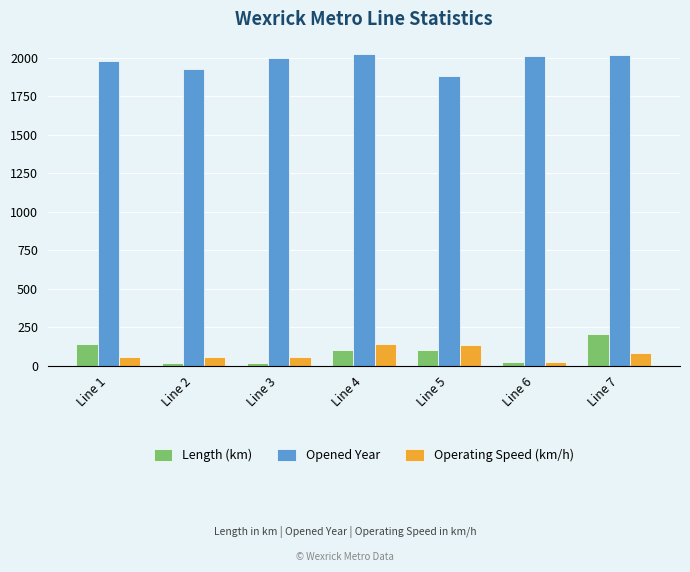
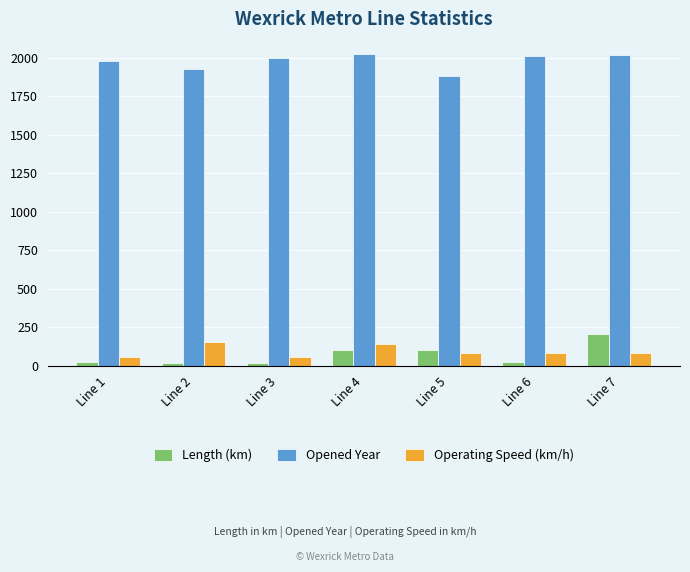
  {
    "Length (km)": {
-     "Line 1": 140,
+     "Line 1": 20,
      "Line 2": 20,
      "Line 3": 20,
      "Line 4": 100,
      "Line 5": 100,
      "Line 6": 20,
      "Line 7": 210
    },
    "Opened Year": {
      "Line 1": 1980,
      "Line 2": 1930,
      "Line 3": 2000,
      "Line 4": 2020,
      "Line 5": 1880,
      "Line 6": 2010,
      "Line 7": 2020
    },
    "Operating Speed (km/h)": {
      "Line 1": 60,
-     "Line 2": 60,
+     "Line 2": 160,
      "Line 3": 60,
      "Line 4": 140,
-     "Line 5": 140,
-     "Line 6": 30,
+     "Line 5": 80,
+     "Line 6": 80,
      "Line 7": 80
    }
  }
